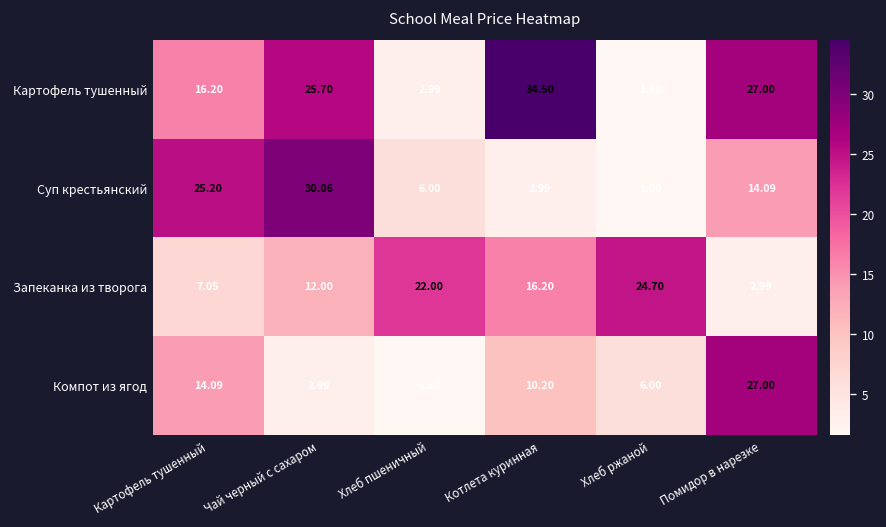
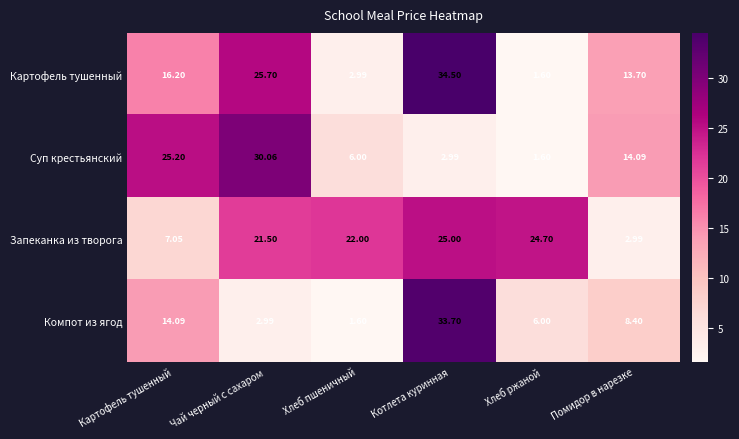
  {
    "Картофель тушенный": {
      "Картофель тушенный": 16.20,
      "Чай черный с сахаром": 25.70,
      "Котлета куринная": 34.50,
-     "Помидор в нарезке": 27.00
+     "Помидор в нарезке": 13.70
    },
    "Суп крестьянский": {
      "Картофель тушенный": 25.20,
      "Чай черный с сахаром": 30.06,
      "Помидор в нарезке": 14.09
    },
    "Запеканка из творога": {
-     "Чай черный с сахаром": 12.00,
+     "Чай черный с сахаром": 21.50,
      "Хлеб пшеничный": 22.00,
-     "Котлета куринная": 16.20,
+     "Котлета куринная": 25.00,
      "Хлеб ржаной": 24.70
    },
    "Компот из ягод": {
      "Картофель тушенный": 14.09,
-     "Котлета куринная": 10.20,
-     "Помидор в нарезке": 27.00
+     "Котлета куринная": 33.70,
+     "Помидор в нарезке": 8.40
    }
  }
